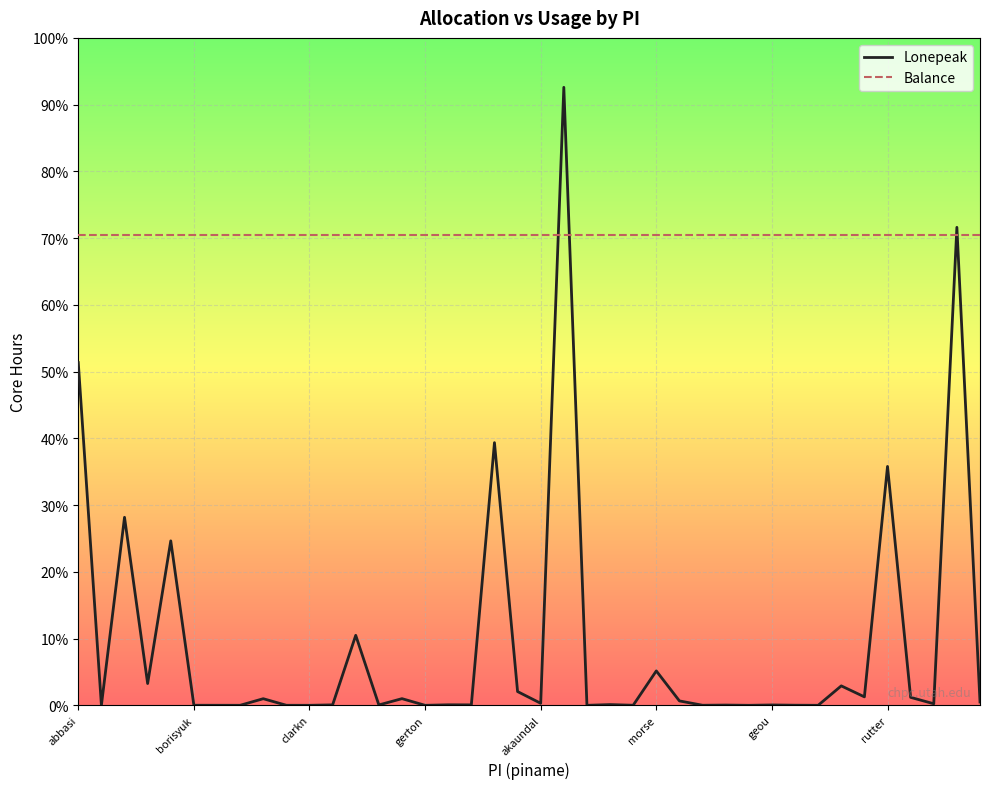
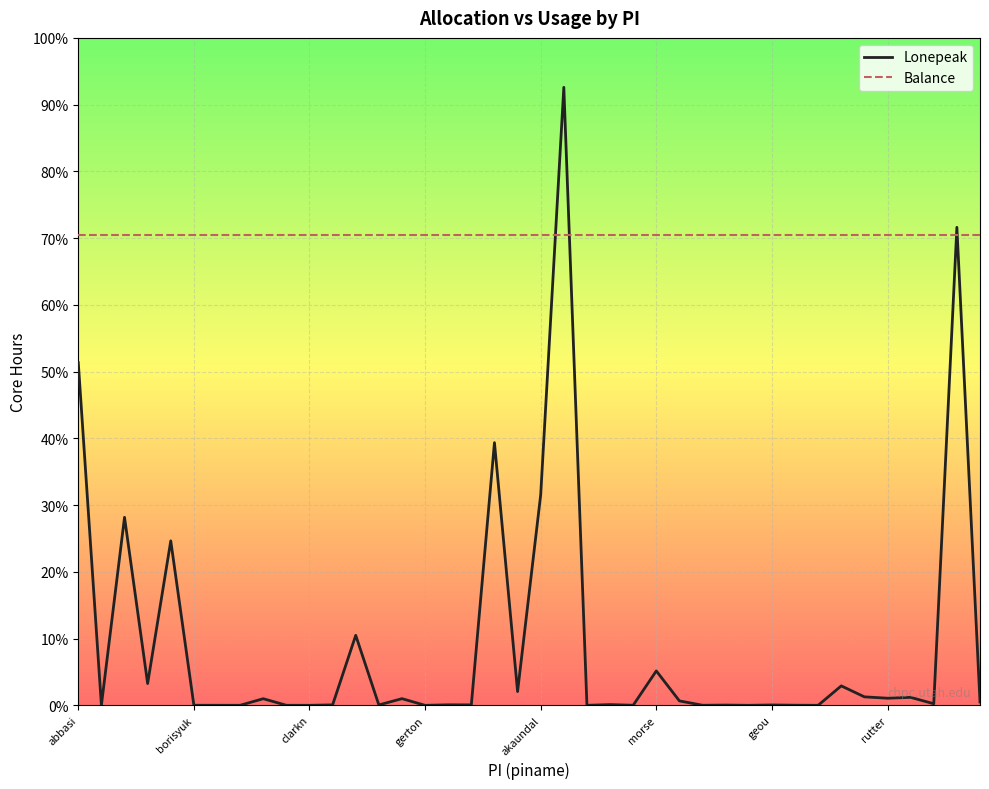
  {
    "Lonepeak": {
      "abbasi": "51%",
      "borisyuk": "0%",
      "clarkn": "0%",
      "gerton": "0%",
-     "akaundal": "0%",
+     "akaundal": "32%",
      "morse": "5%",
      "geou": "0%",
-     "rutter": "36%"
+     "rutter": "1%"
    },
    "Balance": {
      "abbasi": "70%",
      "borisyuk": "70%",
      "clarkn": "70%",
      "gerton": "70%",
      "akaundal": "70%",
      "morse": "70%",
      "geou": "70%",
      "rutter": "70%"
    }
  }
